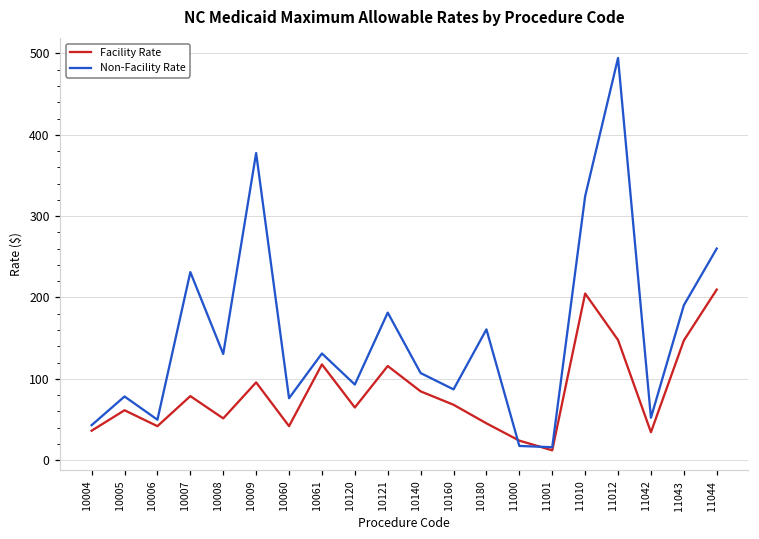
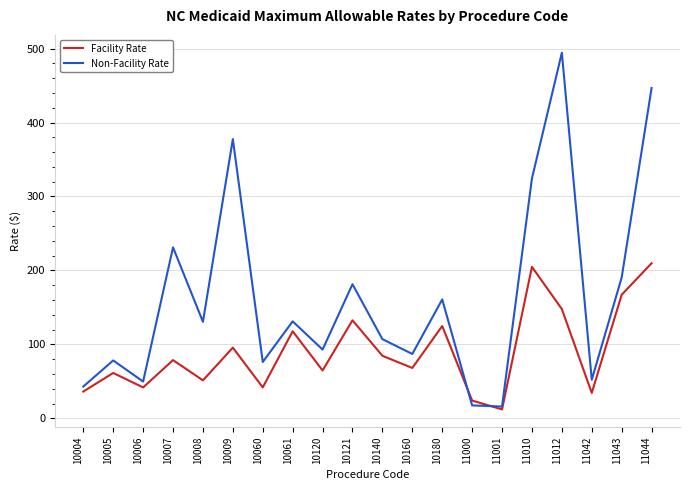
  {
    "Facility Rate": {
      "10004": 40,
      "10005": 60,
      "10006": 40,
      "10007": 80,
      "10008": 50,
      "10009": 100,
      "10060": 40,
      "10061": 120,
      "10120": 60,
-     "10121": 120,
+     "10121": 130,
      "10140": 80,
      "10160": 70,
-     "10180": 50,
+     "10180": 120,
      "11000": 20,
      "11001": 10,
      "11010": 200,
      "11012": 150,
      "11042": 30,
-     "11043": 150,
+     "11043": 170,
      "11044": 210
    },
    "Non-Facility Rate": {
      "10004": 40,
      "10005": 80,
      "10006": 50,
      "10007": 230,
      "10008": 130,
      "10009": 380,
      "10060": 80,
      "10061": 130,
      "10120": 90,
      "10121": 180,
      "10140": 110,
      "10160": 90,
      "10180": 160,
      "11000": 20,
      "11001": 20,
      "11010": 320,
      "11012": 490,
      "11042": 50,
      "11043": 190,
-     "11044": 260
+     "11044": 450
    }
  }
